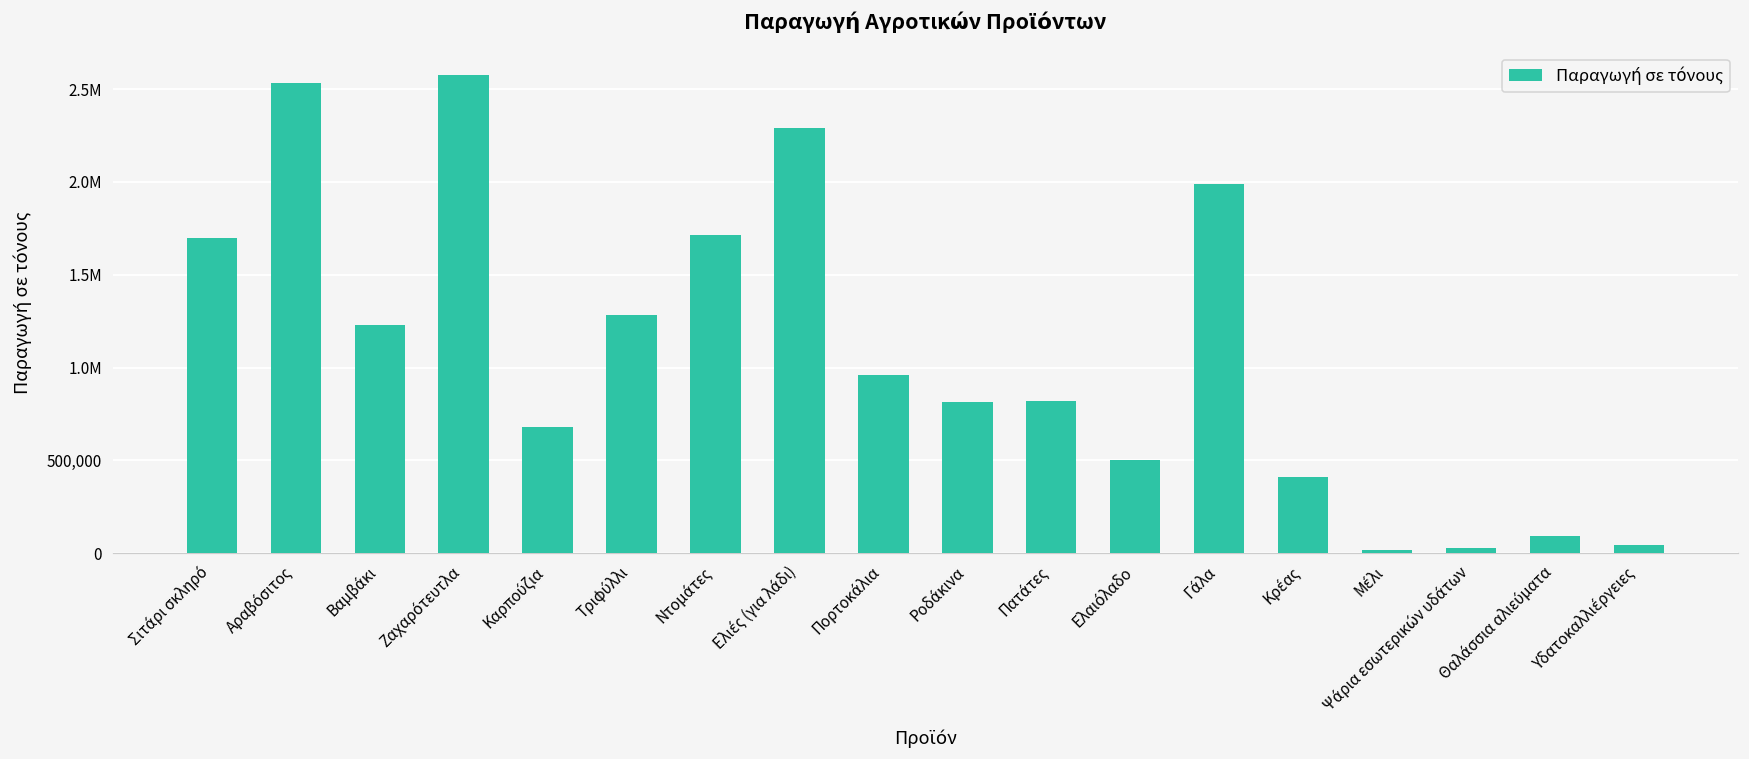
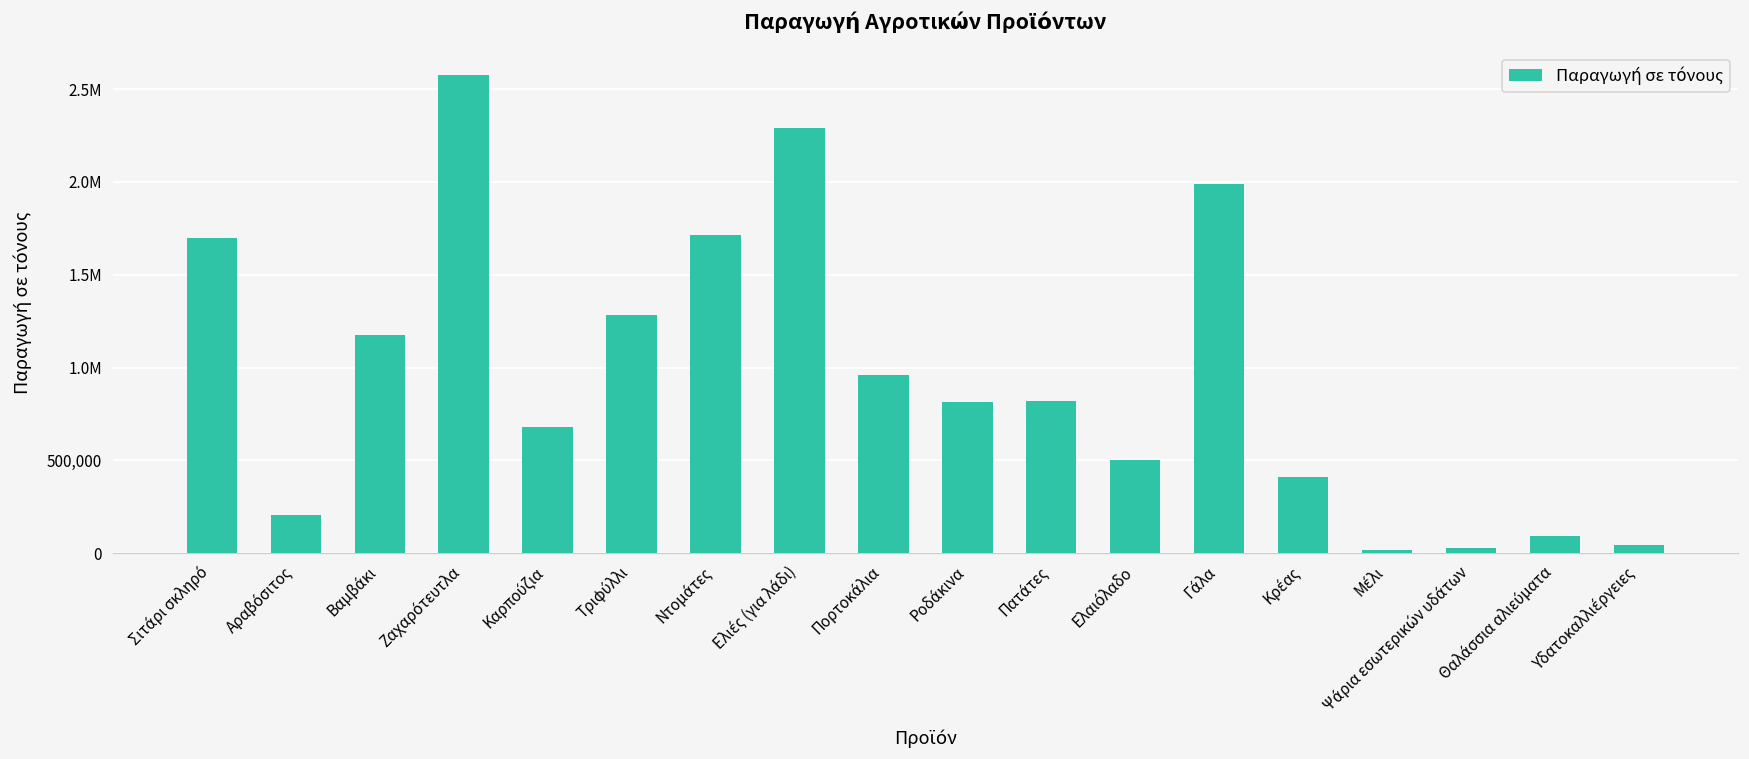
  {
    "Σιτάρι σκληρό": "1,700,000",
-   "Αραβόσιτος": "2,530,000",
-   "Βαμβάκι": "1,230,000",
+   "Αραβόσιτος": "210,000",
+   "Βαμβάκι": "1,170,000",
    "Ζαχαρότευτλα": "2,570,000",
    "Καρπούζια": "680,000",
    "Τριφύλλι": "1,280,000",
    "Ντομάτες": "1,710,000",
    "Ελιές (για λάδι)": "2,290,000",
    "Πορτοκάλια": "960,000",
    "Ροδάκινα": "820,000",
    "Πατάτες": "820,000",
    "Ελαιόλαδο": "500,000",
    "Γάλα": "1,990,000",
    "Κρέας": "410,000",
    "Μέλι": "20,000",
    "Ψάρια εσωτερικών υδάτων": "30,000",
    "Θαλάσσια αλιεύματα": "90,000",
    "Υδατοκαλλιέργειες": "40,000"
  }
